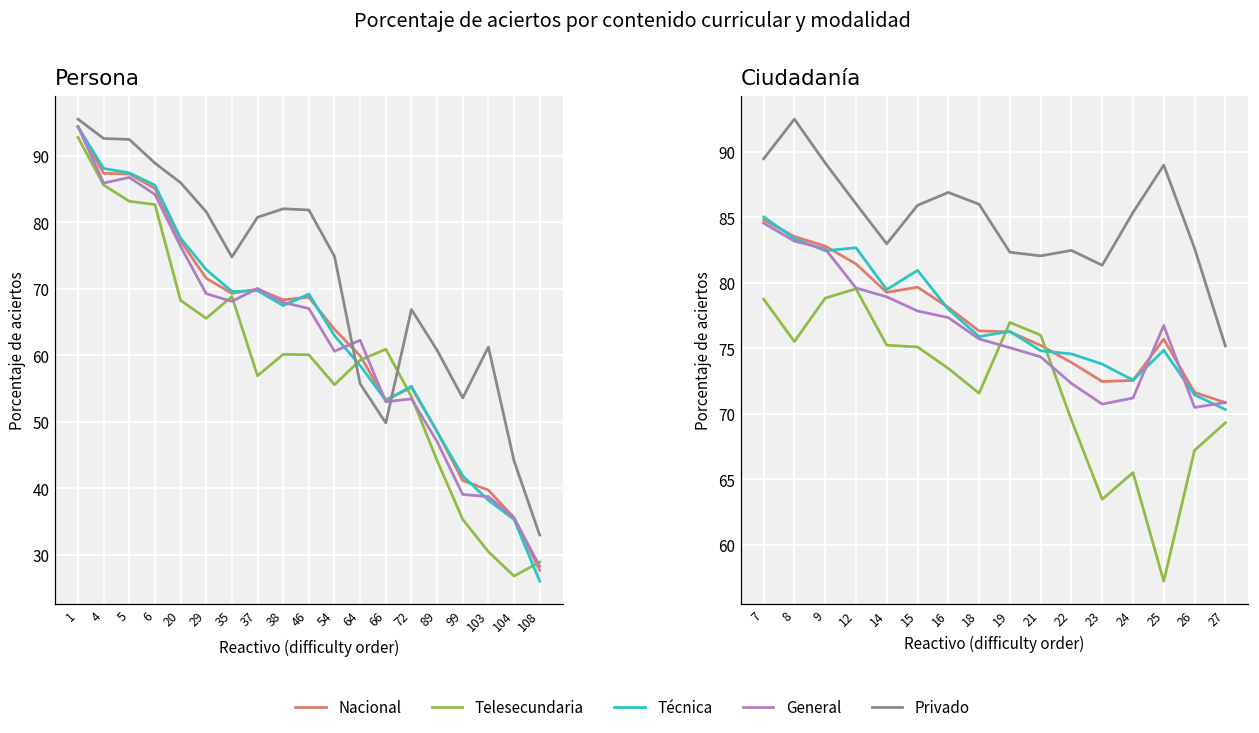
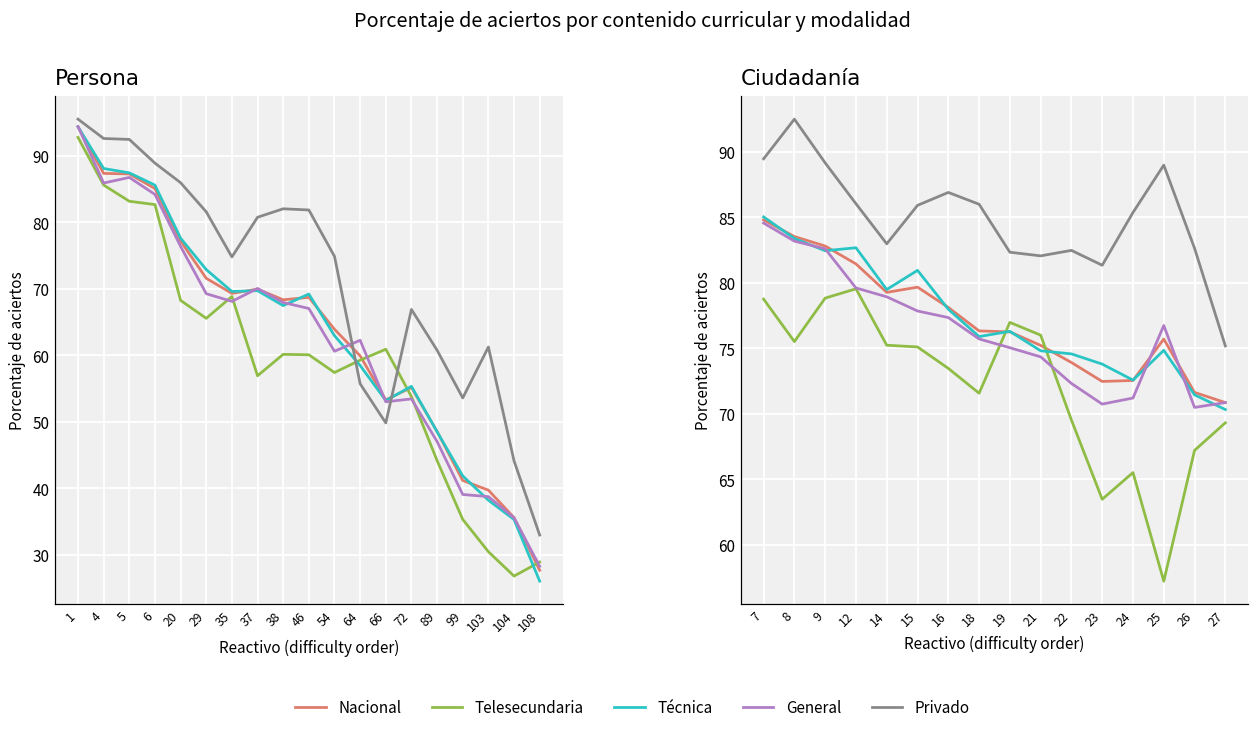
  {
    "Persona": {
      "Nacional": {
        "4": 87,
        "6": 85,
        "20": 77,
        "29": 72,
        "46": 69,
        "54": 64,
        "64": 60,
        "99": 41,
        "103": 40,
        "108": 28
      },
      "Telesecundaria": {
        "1": 93,
        "5": 83,
        "6": 83,
        "20": 68,
        "29": 66,
        "35": 69,
        "37": 57,
        "38": 60,
        "46": 60,
-       "54": 56,
+       "54": 57,
        "64": 59,
        "66": 61,
        "89": 44,
        "99": 35,
        "103": 30,
        "104": 27,
        "108": 29
      },
      "Técnica": {
        "4": 88,
        "6": 86,
        "20": 78,
        "29": 73,
        "38": 67,
        "46": 69,
        "54": 63,
        "64": 58,
        "99": 42,
        "103": 38,
        "108": 26
      },
      "General": {
        "5": 87,
        "6": 84,
        "20": 76,
        "29": 69,
        "35": 68,
        "46": 67,
        "54": 61,
        "64": 62,
        "89": 47,
        "99": 39,
        "103": 39,
        "108": 28
      },
      "Privado": {
        "1": 96,
        "4": 93,
        "5": 92,
        "6": 89,
        "20": 86,
        "29": 82,
        "35": 75,
        "37": 81,
        "38": 82,
        "46": 82,
        "54": 75,
        "64": 56,
        "66": 50,
        "72": 67,
        "89": 61,
        "99": 54,
        "103": 61,
        "104": 44,
        "108": 33
      }
    },
    "Ciudadanía": {
      "Nacional": {
        "7": 84.8,
        "12": 81.4,
        "14": 79.3,
        "15": 79.7,
        "18": 76.3,
        "21": 75.2,
        "22": 73.9,
        "23": 72.5,
        "25": 75.7
      },
      "Telesecundaria": {
        "7": 78.8,
        "8": 75.5,
        "9": 78.8,
        "14": 75.2,
        "15": 75.1,
        "16": 73.5,
        "18": 71.6,
        "19": 77.0,
        "21": 76.0,
        "22": 69.5,
        "23": 63.5,
        "24": 65.5,
        "25": 57.2,
        "26": 67.2,
        "27": 69.3
      },
      "Técnica": {
        "7": 85.0,
        "12": 82.7,
        "14": 79.5,
        "15": 81.0,
        "21": 74.8,
        "22": 74.6,
        "23": 73.8,
        "25": 74.9,
        "27": 70.3
      },
      "General": {
        "7": 84.6,
        "14": 78.9,
        "15": 77.9,
        "16": 77.4,
        "19": 75.0,
        "21": 74.4,
        "22": 72.3,
        "23": 70.7,
        "24": 71.2,
        "25": 76.7,
        "26": 70.5
      },
      "Privado": {
        "7": 89.5,
        "8": 92.5,
        "9": 89.2,
        "12": 86.0,
        "14": 83.0,
        "15": 85.9,
        "16": 86.9,
        "18": 86.0,
        "19": 82.3,
        "21": 82.1,
        "22": 82.5,
        "23": 81.3,
        "24": 85.4,
        "25": 89.0,
        "26": 82.6,
        "27": 75.2
      }
    }
  }
